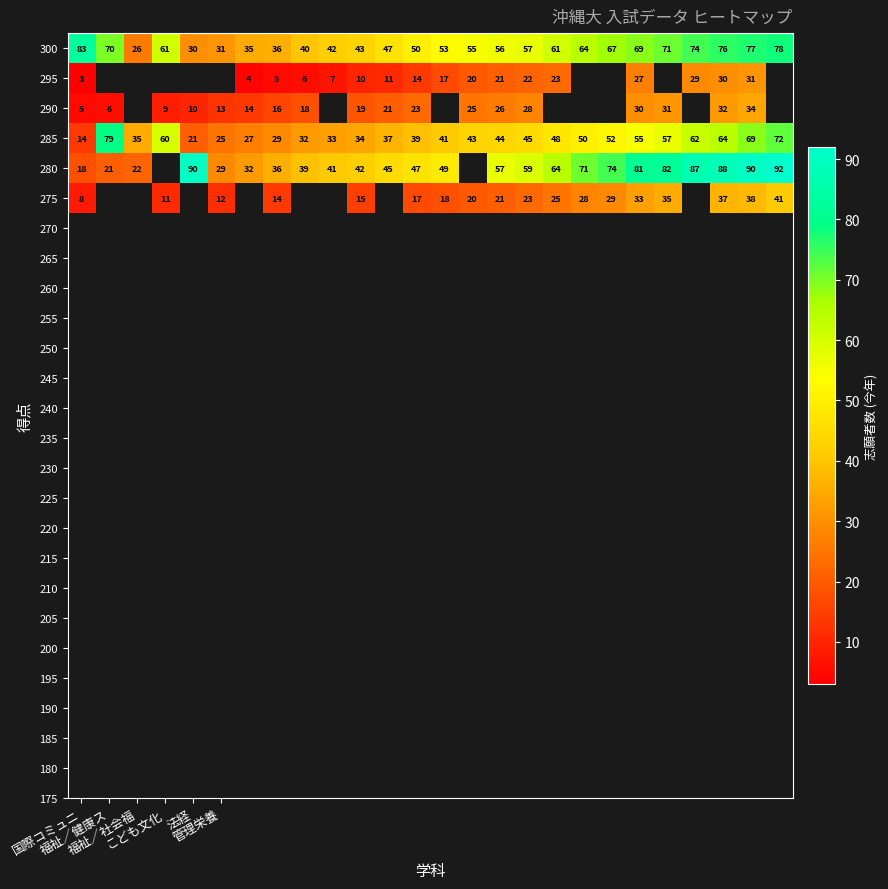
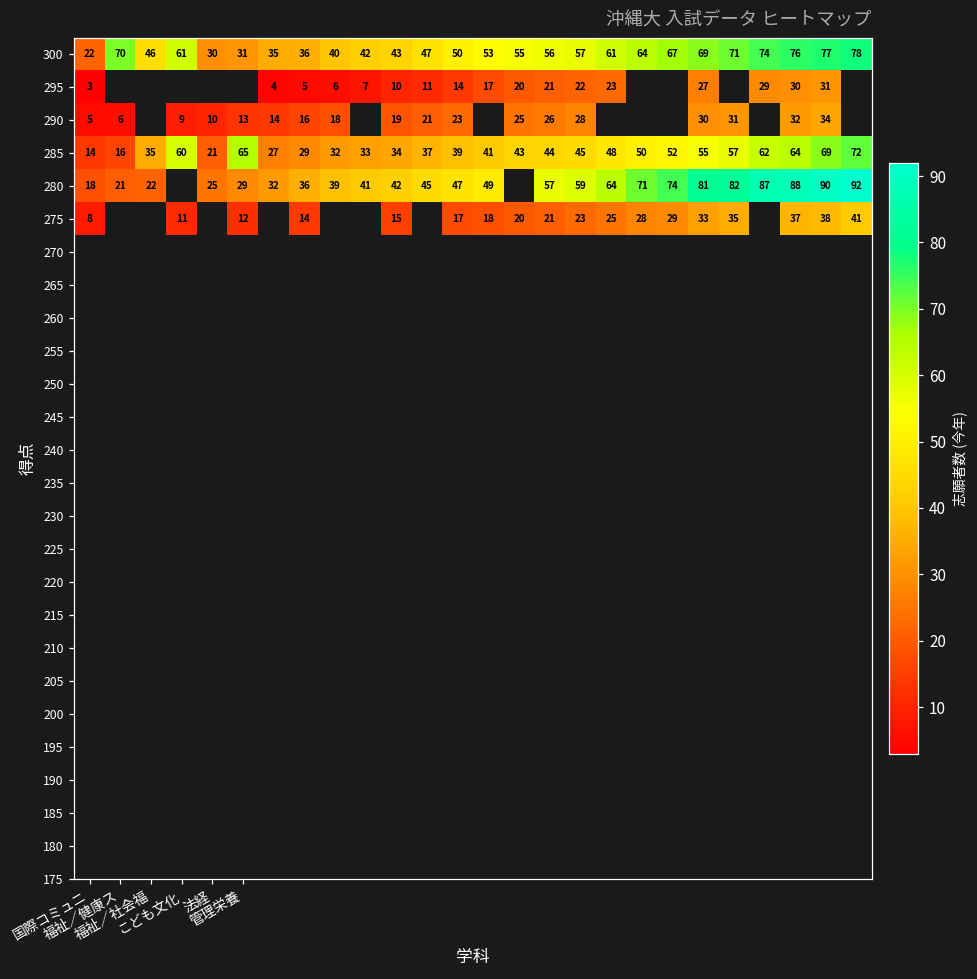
  {
    "300": {
-     "国際コミュニ": 83,
+     "国際コミュニ": 22,
      "福祉／健康ス": 70,
-     "福祉／社会福": 26,
+     "福祉／社会福": 46,
      "こども文化": 61,
      "法経": 30,
      "管理栄養": 31
    },
    "295": {
      "国際コミュニ": 3
    },
    "290": {
      "国際コミュニ": 5,
      "福祉／健康ス": 6,
      "こども文化": 9,
      "法経": 10,
      "管理栄養": 13
    },
    "285": {
      "国際コミュニ": 14,
-     "福祉／健康ス": 79,
+     "福祉／健康ス": 16,
      "福祉／社会福": 35,
      "こども文化": 60,
      "法経": 21,
-     "管理栄養": 25
+     "管理栄養": 65
    },
    "280": {
      "国際コミュニ": 18,
      "福祉／健康ス": 21,
      "福祉／社会福": 22,
-     "法経": 90,
+     "法経": 25,
      "管理栄養": 29
    },
    "275": {
      "国際コミュニ": 8,
      "こども文化": 11,
      "管理栄養": 12
    }
  }
